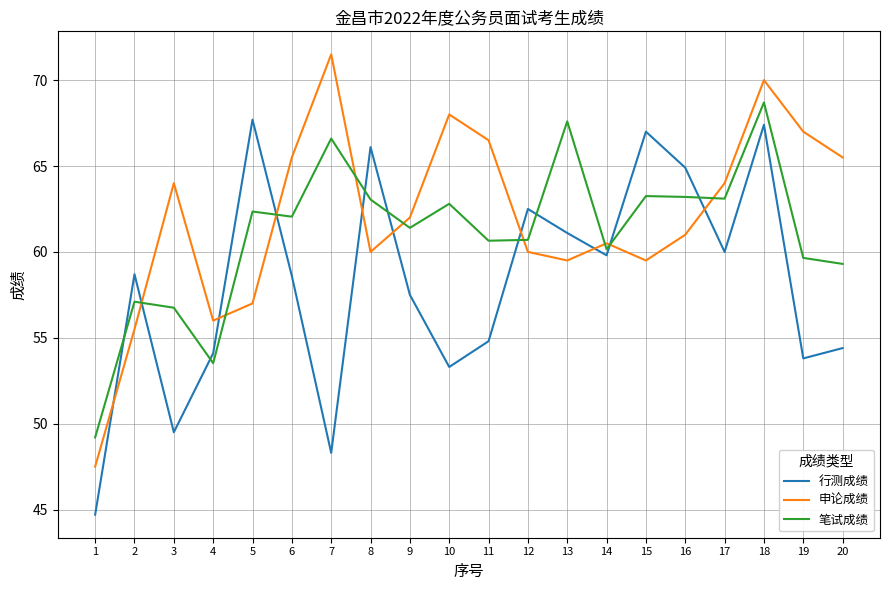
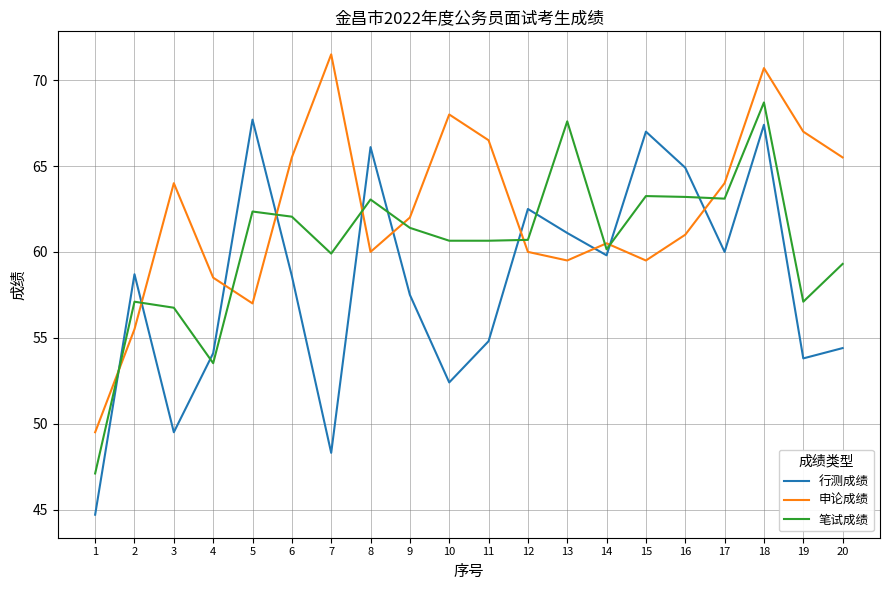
  {
    "行测成绩": {
      "1": 44.7,
      "2": 58.7,
      "3": 49.5,
      "4": 54.1,
      "5": 67.7,
      "6": 58.6,
      "7": 48.3,
      "8": 66.1,
      "9": 57.5,
-     "10": 53.3,
+     "10": 52.4,
      "11": 54.8,
      "12": 62.5,
      "13": 61.1,
      "14": 59.8,
      "15": 67.0,
      "16": 64.9,
      "17": 60.0,
      "18": 67.4,
      "19": 53.8,
      "20": 54.4
    },
    "申论成绩": {
-     "1": 47.5,
+     "1": 49.5,
      "2": 55.5,
      "3": 64.0,
-     "4": 56.0,
+     "4": 58.5,
      "5": 57.0,
      "6": 65.5,
      "7": 71.5,
      "8": 60.0,
      "9": 62.0,
      "10": 68.0,
      "11": 66.5,
      "12": 60.0,
      "13": 59.5,
      "14": 60.5,
      "15": 59.5,
      "16": 61.0,
      "17": 64.0,
-     "18": 70.0,
+     "18": 70.7,
      "19": 67.0,
      "20": 65.5
    },
    "笔试成绩": {
-     "1": 49.2,
+     "1": 47.1,
      "2": 57.1,
      "3": 56.8,
      "4": 53.5,
      "5": 62.4,
      "6": 62.1,
-     "7": 66.6,
+     "7": 59.9,
      "8": 63.1,
      "9": 61.4,
-     "10": 62.8,
+     "10": 60.7,
      "11": 60.7,
      "12": 60.7,
      "13": 67.6,
      "14": 60.2,
      "15": 63.3,
      "16": 63.2,
      "17": 63.1,
      "18": 68.7,
-     "19": 59.7,
+     "19": 57.1,
      "20": 59.3
    }
  }
